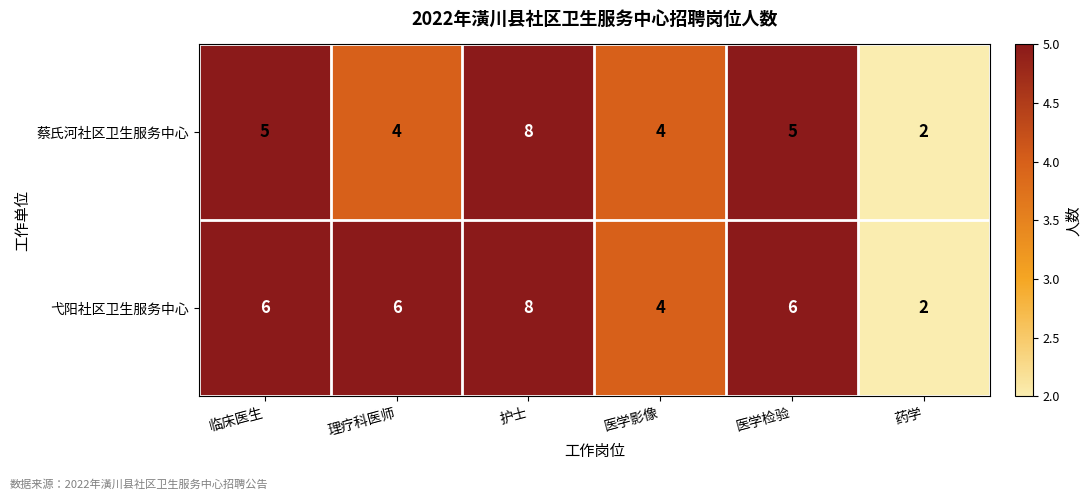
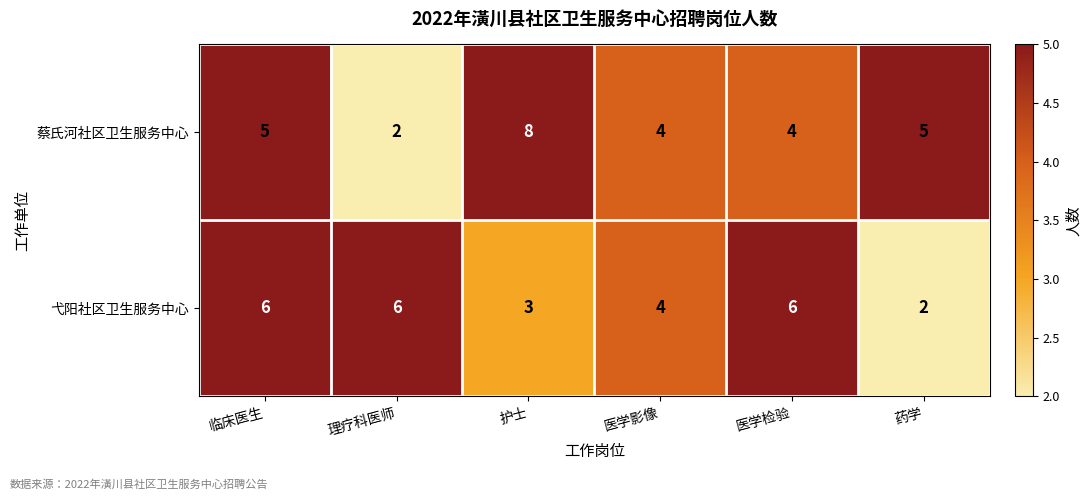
  {
    "蔡氏河社区卫生服务中心": {
      "临床医生": 5,
-     "理疗科医师": 4,
+     "理疗科医师": 2,
      "护士": 8,
      "医学影像": 4,
-     "医学检验": 5,
-     "药学": 2
+     "医学检验": 4,
+     "药学": 5
    },
    "弋阳社区卫生服务中心": {
      "临床医生": 6,
      "理疗科医师": 6,
-     "护士": 8,
+     "护士": 3,
      "医学影像": 4,
      "医学检验": 6,
      "药学": 2
    }
  }
